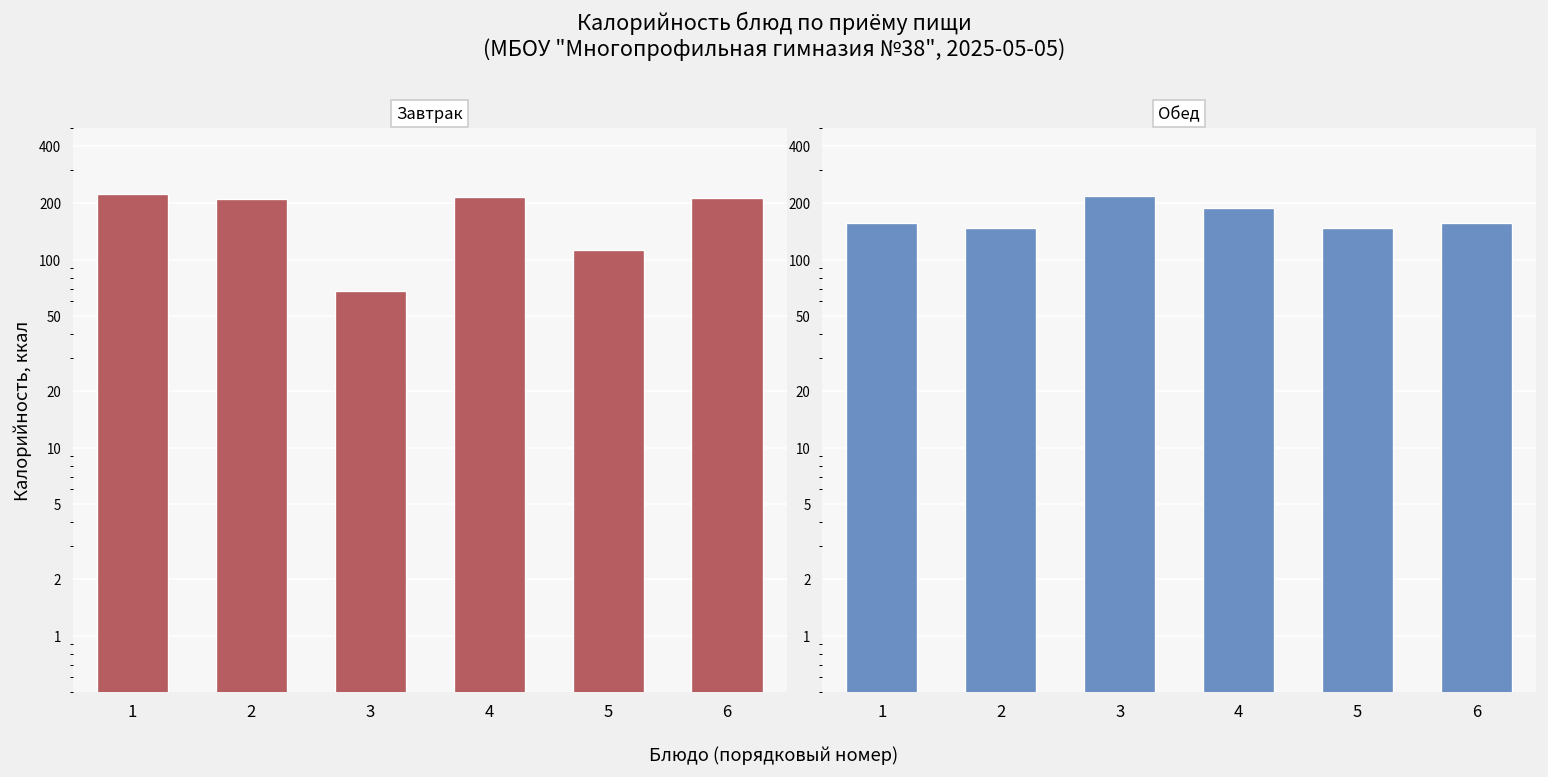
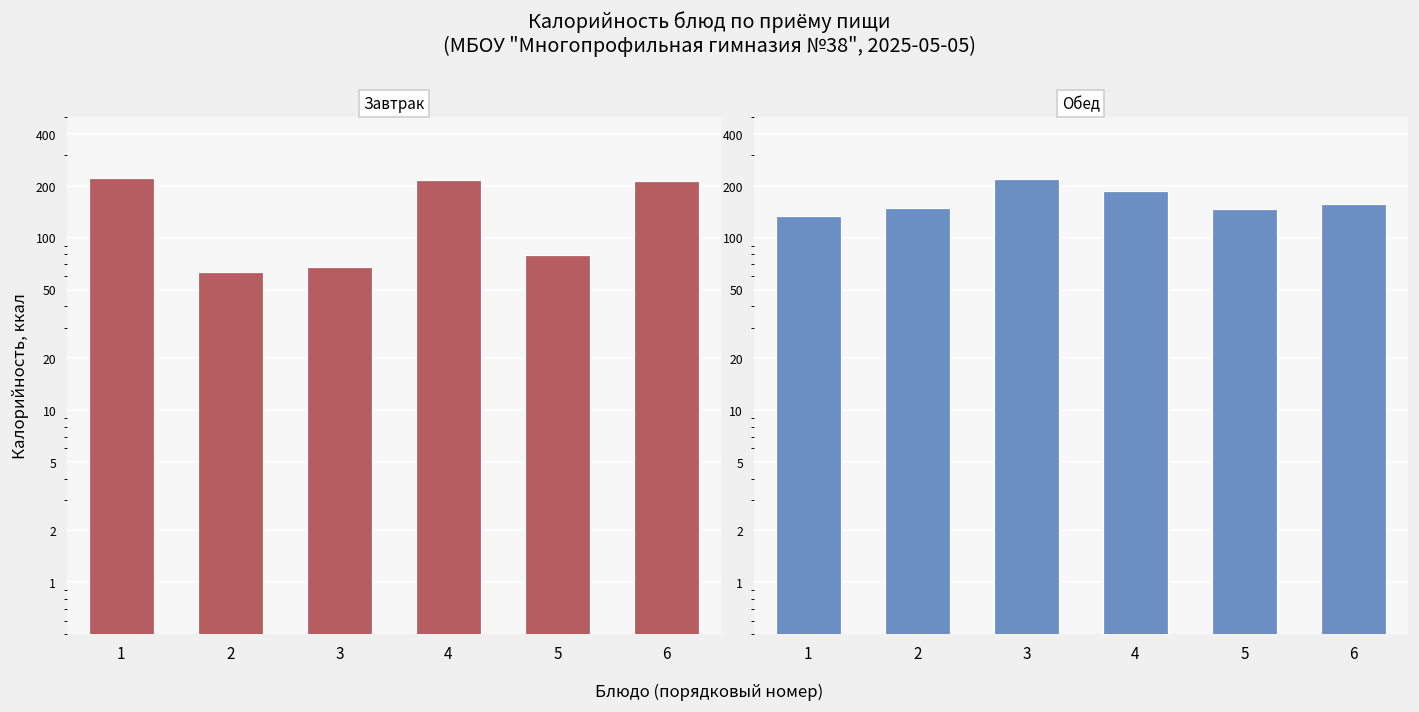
  {
    "Завтрак": {
      "1": 220,
-     "2": 210,
+     "2": 63,
      "3": 68,
      "4": 220,
-     "5": 110,
+     "5": 80,
      "6": 210
    },
    "Обед": {
-     "1": 160,
+     "1": 130,
      "2": 150,
      "3": 220,
      "4": 190,
      "5": 150,
      "6": 160
    }
  }
